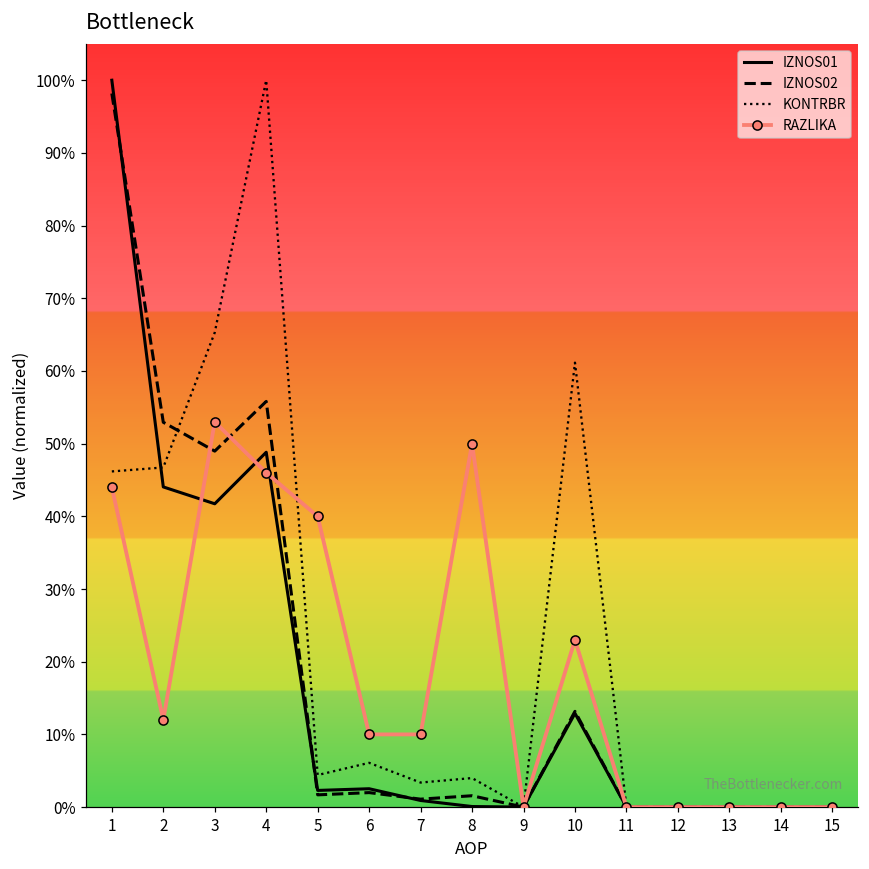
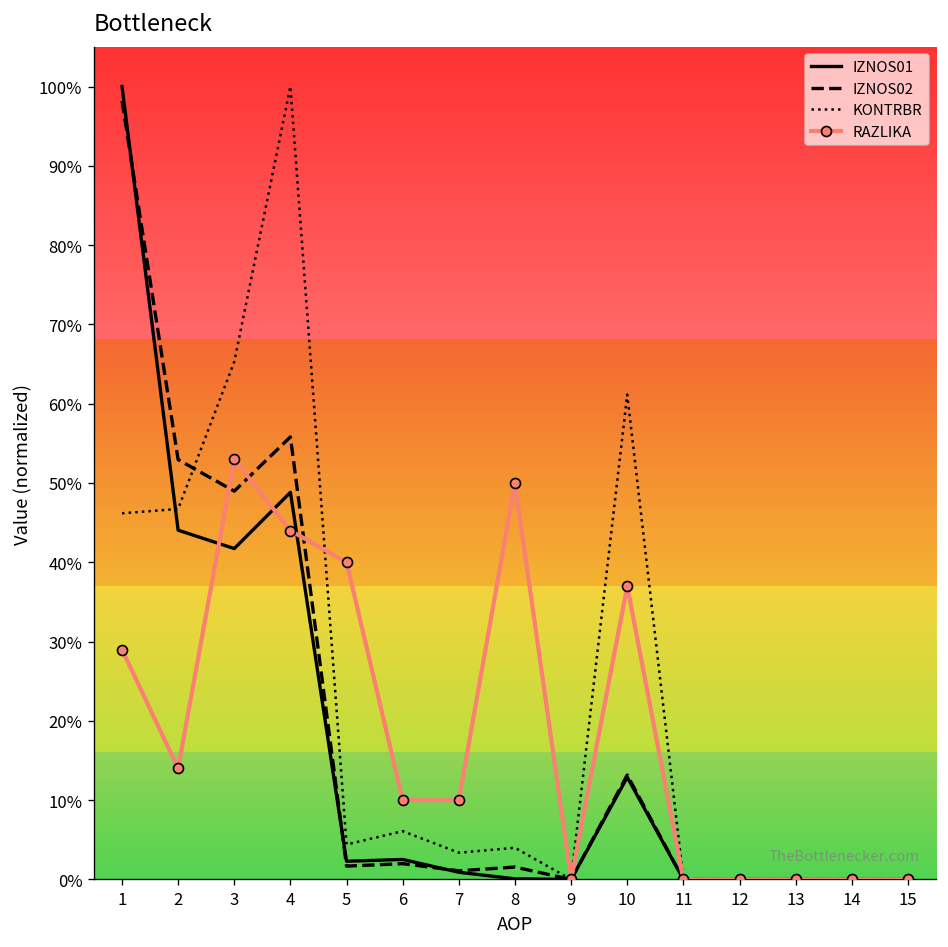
  {
    "RAZLIKA": {
-     "1": "44%",
-     "2": "12%",
+     "1": "29%",
+     "2": "14%",
      "3": "53%",
-     "4": "46%",
+     "4": "44%",
      "5": "40%",
      "6": "10%",
      "7": "10%",
      "8": "50%",
-     "10": "23%"
+     "10": "37%"
    }
  }
